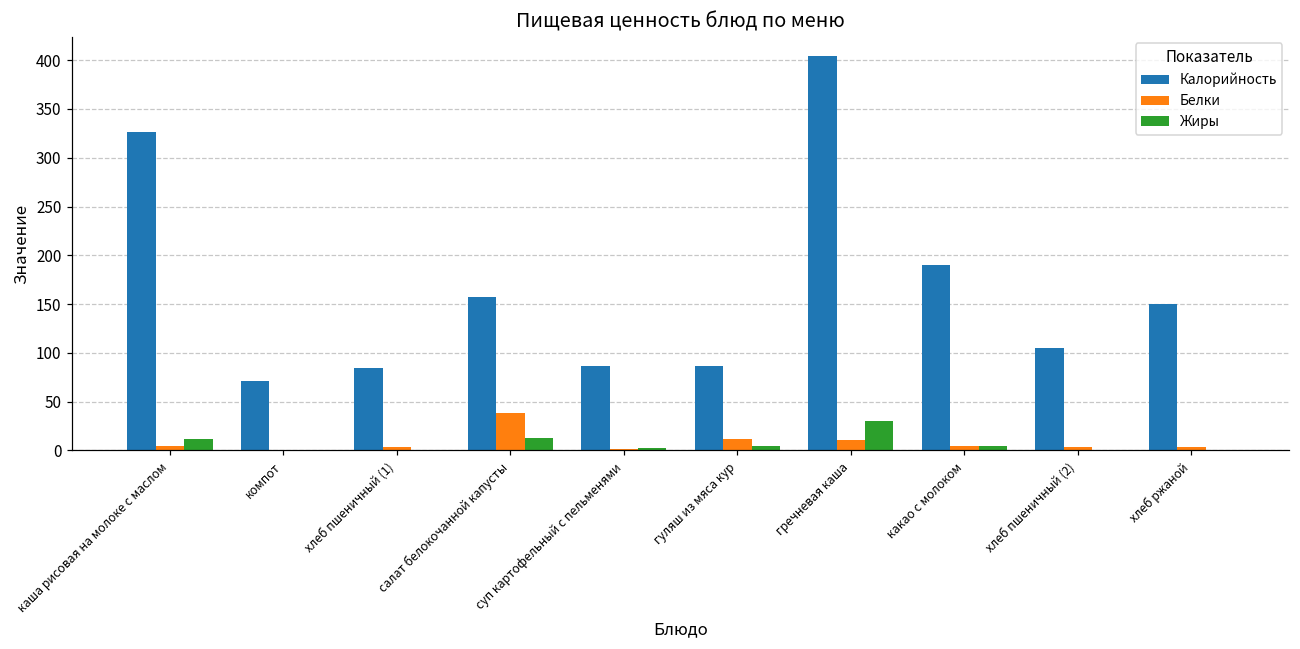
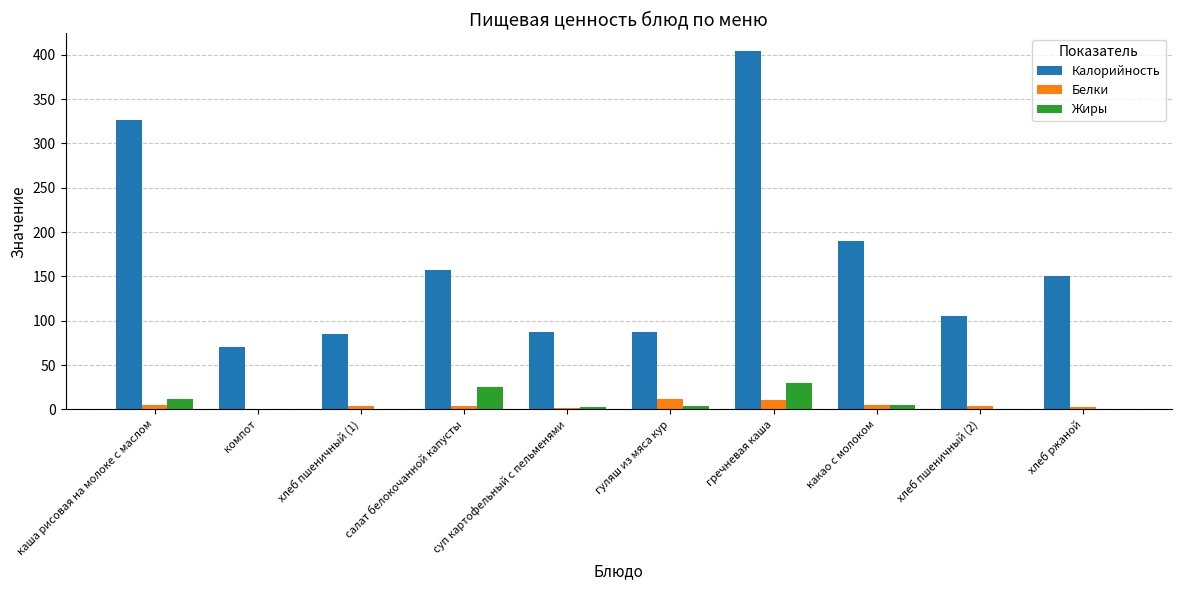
  {
    "Калорийность": {
      "каша рисовая на молоке с маслом": 330,
      "компот": 70,
      "хлеб пшеничный (1)": 90,
      "салат белокочанной капусты": 160,
      "суп картофельный с пельменями": 90,
      "гуляш из мяса кур": 90,
      "гречневая каша": 400,
      "какао с молоком": 190,
      "хлеб пшеничный (2)": 110,
      "хлеб ржаной": 150
    },
    "Белки": {
      "каша рисовая на молоке с маслом": 0,
      "хлеб пшеничный (1)": 0,
-     "салат белокочанной капусты": 40,
+     "салат белокочанной капусты": 0,
      "гуляш из мяса кур": 10,
      "гречневая каша": 10,
      "какао с молоком": 0,
      "хлеб пшеничный (2)": 0,
      "хлеб ржаной": 0
    },
    "Жиры": {
      "каша рисовая на молоке с маслом": 10,
      "компот": 0,
-     "салат белокочанной капусты": 10,
+     "салат белокочанной капусты": 30,
      "гуляш из мяса кур": 0,
      "гречневая каша": 30,
      "какао с молоком": 10
    }
  }
